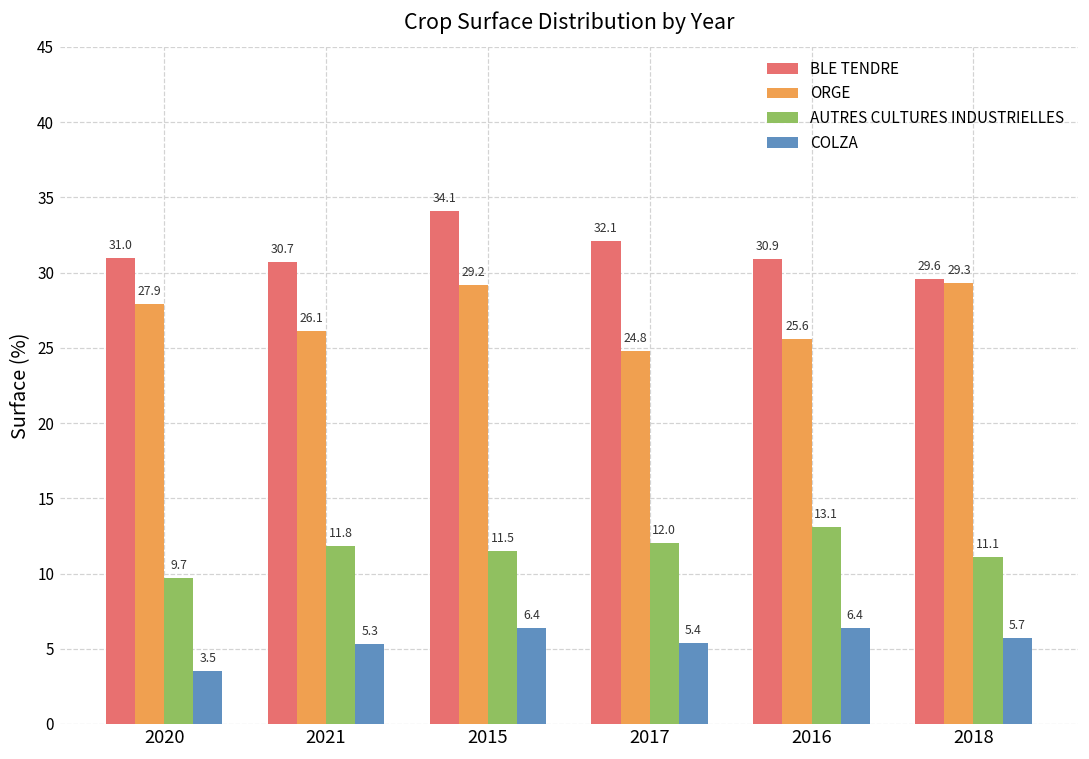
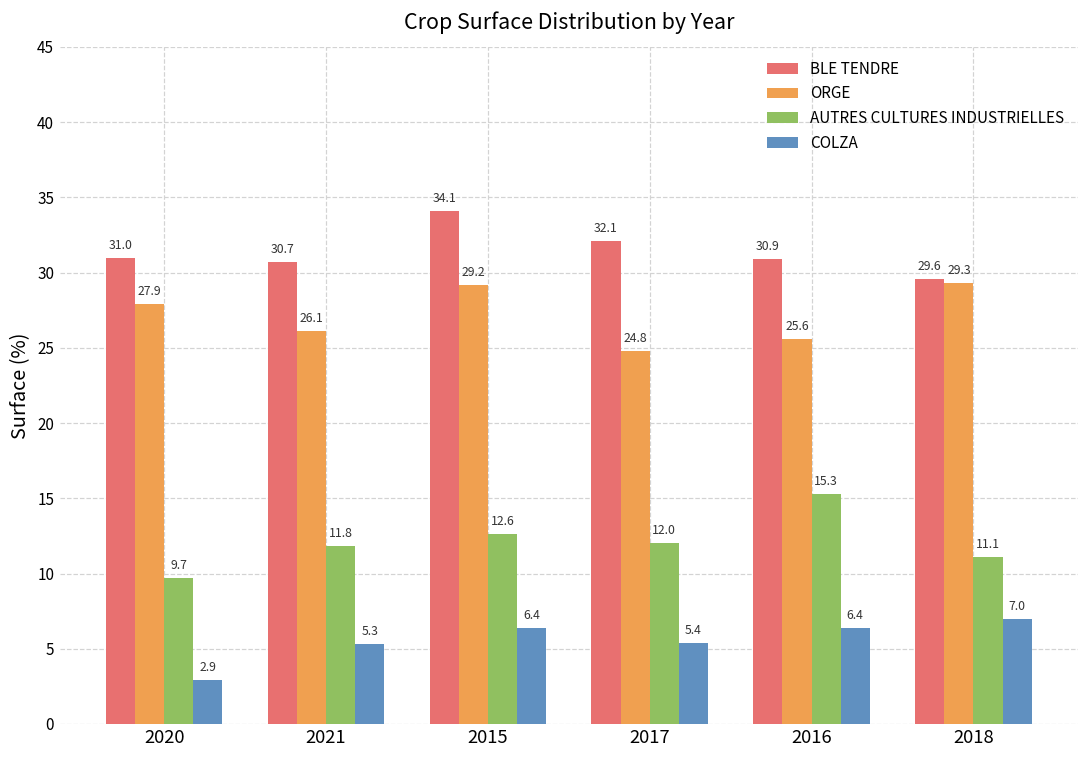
  {
    "AUTRES CULTURES INDUSTRIELLES": {
      "2020": 9.7,
      "2021": 11.8,
-     "2015": 11.5,
+     "2015": 12.6,
      "2017": 12.0,
-     "2016": 13.1,
+     "2016": 15.3,
      "2018": 11.1
    },
    "COLZA": {
-     "2020": 3.5,
+     "2020": 2.9,
      "2021": 5.3,
      "2015": 6.4,
      "2017": 5.4,
      "2016": 6.4,
-     "2018": 5.7
+     "2018": 7.0
    }
  }
